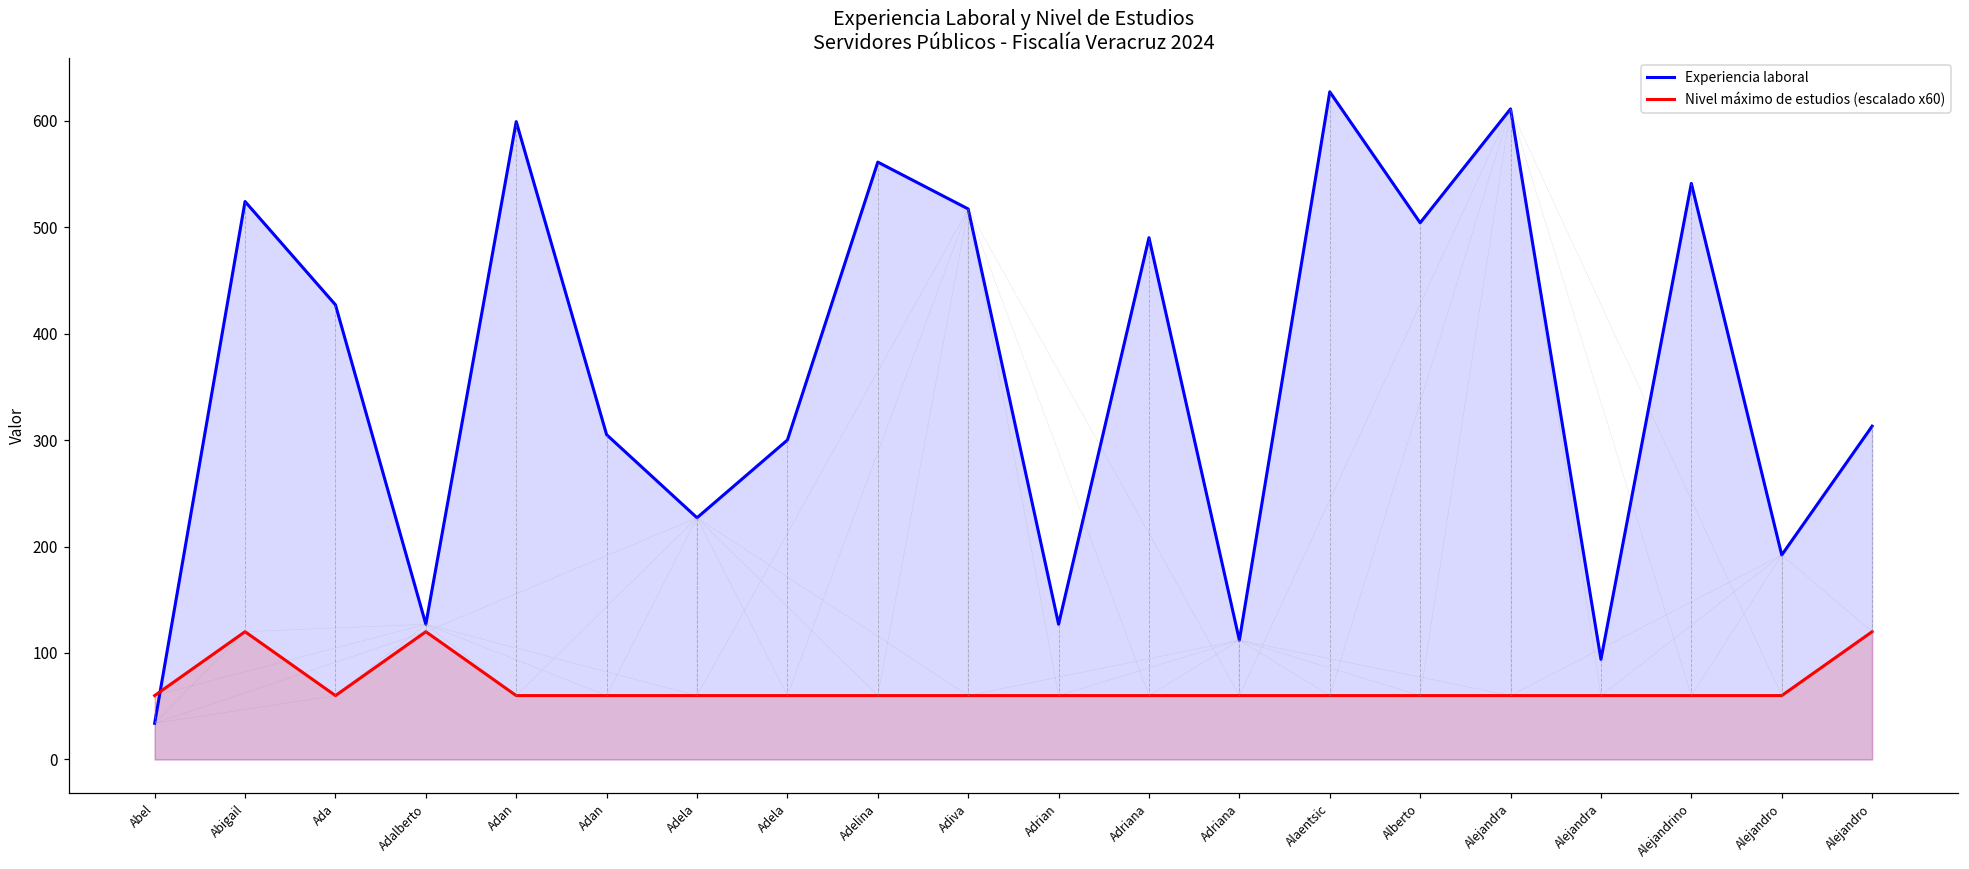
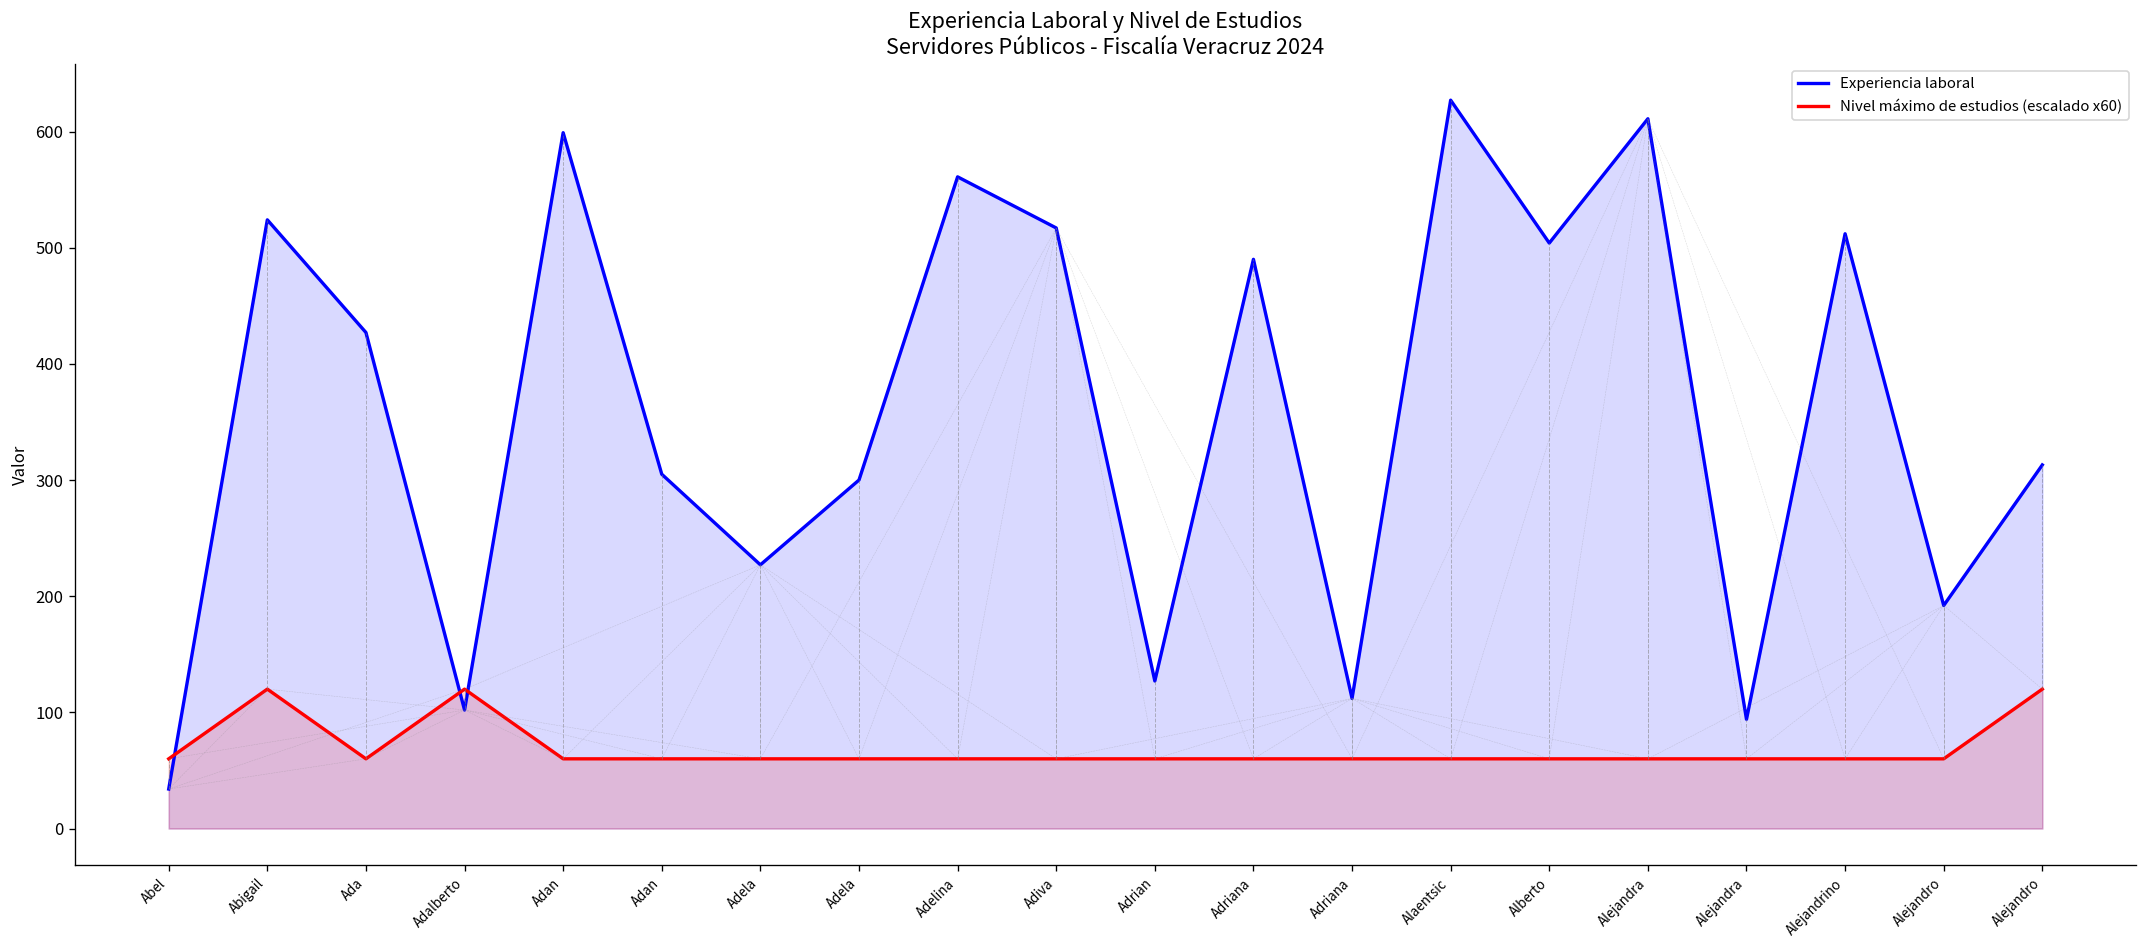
  {
    "Experiencia laboral": {
-     "Adalberto": 130,
-     "Alejandrino": 540
+     "Adalberto": 100,
+     "Alejandrino": 510
    }
  }
